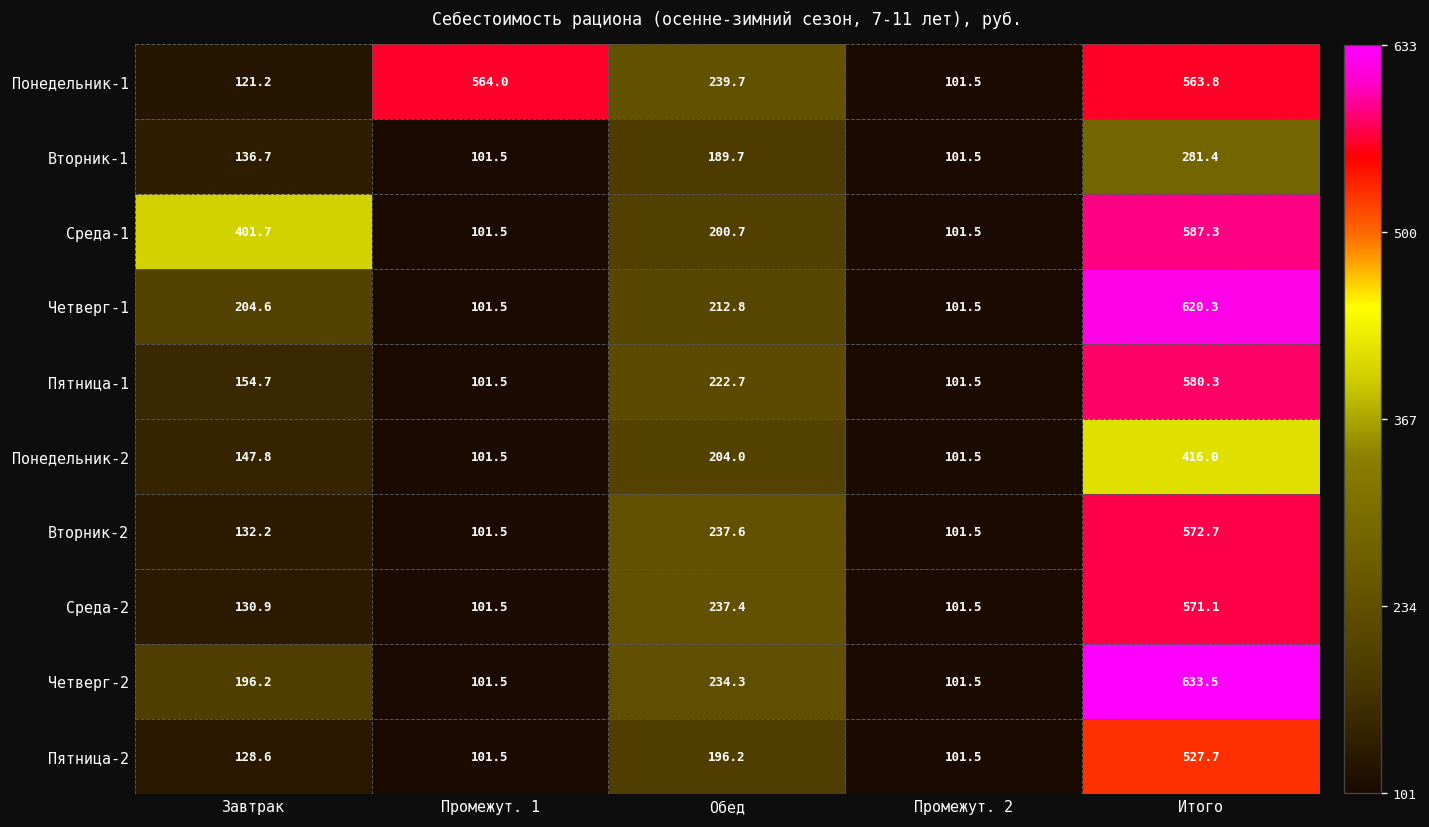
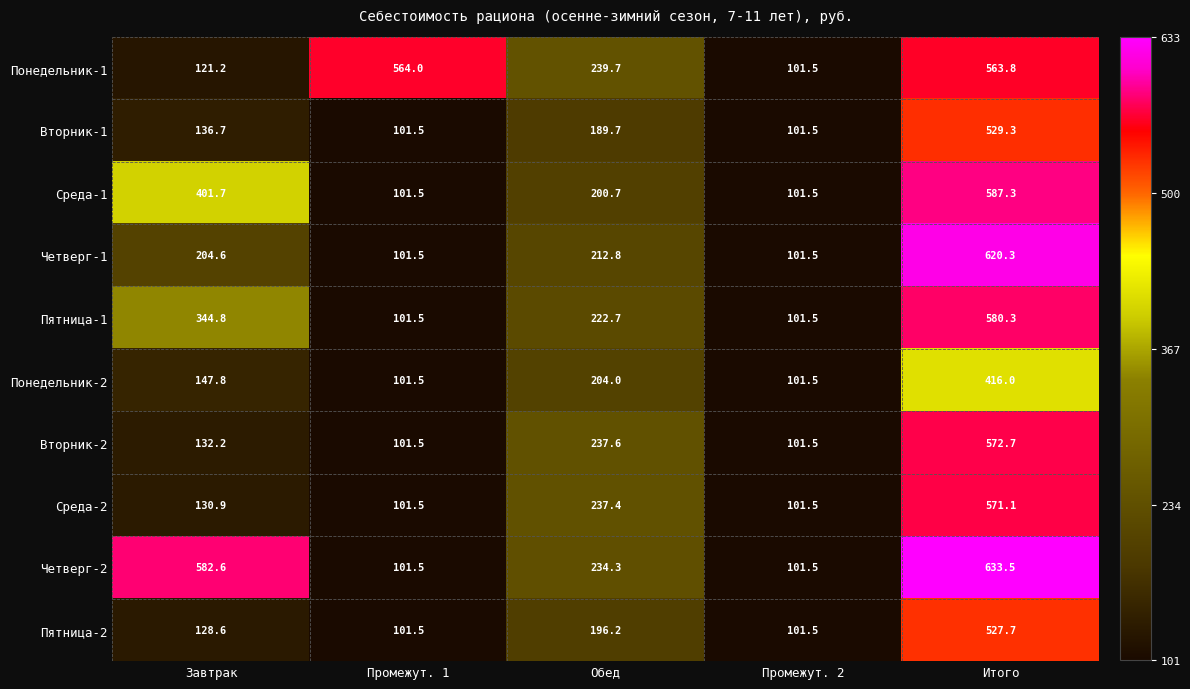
  {
    "Понедельник-1": {
      "Завтрак": 121.2,
      "Промежут. 1": 564.0,
      "Обед": 239.7,
      "Промежут. 2": 101.5,
      "Итого": 563.8
    },
    "Вторник-1": {
      "Завтрак": 136.7,
      "Промежут. 1": 101.5,
      "Обед": 189.7,
      "Промежут. 2": 101.5,
-     "Итого": 281.4
+     "Итого": 529.3
    },
    "Среда-1": {
      "Завтрак": 401.7,
      "Промежут. 1": 101.5,
      "Обед": 200.7,
      "Промежут. 2": 101.5,
      "Итого": 587.3
    },
    "Четверг-1": {
      "Завтрак": 204.6,
      "Промежут. 1": 101.5,
      "Обед": 212.8,
      "Промежут. 2": 101.5,
      "Итого": 620.3
    },
    "Пятница-1": {
-     "Завтрак": 154.7,
+     "Завтрак": 344.8,
      "Промежут. 1": 101.5,
      "Обед": 222.7,
      "Промежут. 2": 101.5,
      "Итого": 580.3
    },
    "Понедельник-2": {
      "Завтрак": 147.8,
      "Промежут. 1": 101.5,
      "Обед": 204.0,
      "Промежут. 2": 101.5,
      "Итого": 416.0
    },
    "Вторник-2": {
      "Завтрак": 132.2,
      "Промежут. 1": 101.5,
      "Обед": 237.6,
      "Промежут. 2": 101.5,
      "Итого": 572.7
    },
    "Среда-2": {
      "Завтрак": 130.9,
      "Промежут. 1": 101.5,
      "Обед": 237.4,
      "Промежут. 2": 101.5,
      "Итого": 571.1
    },
    "Четверг-2": {
-     "Завтрак": 196.2,
+     "Завтрак": 582.6,
      "Промежут. 1": 101.5,
      "Обед": 234.3,
      "Промежут. 2": 101.5,
      "Итого": 633.5
    },
    "Пятница-2": {
      "Завтрак": 128.6,
      "Промежут. 1": 101.5,
      "Обед": 196.2,
      "Промежут. 2": 101.5,
      "Итого": 527.7
    }
  }
